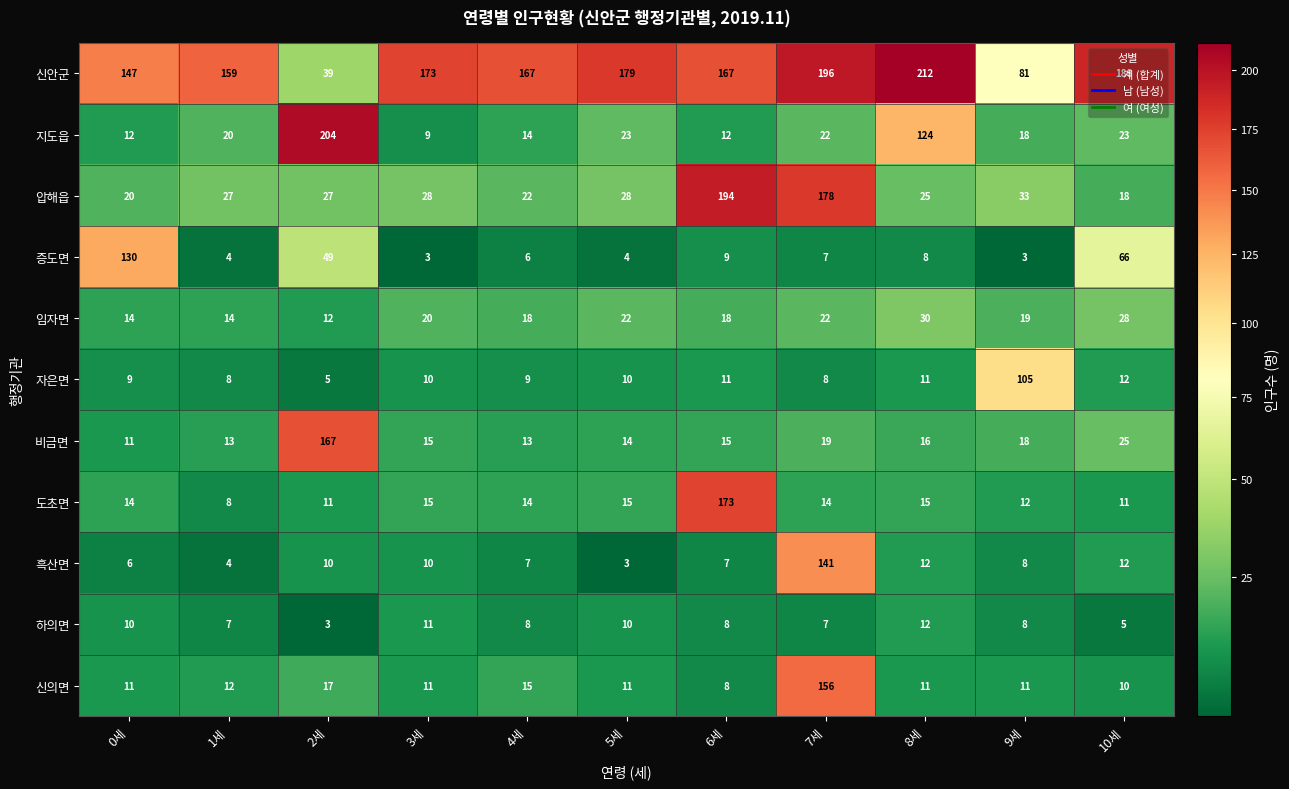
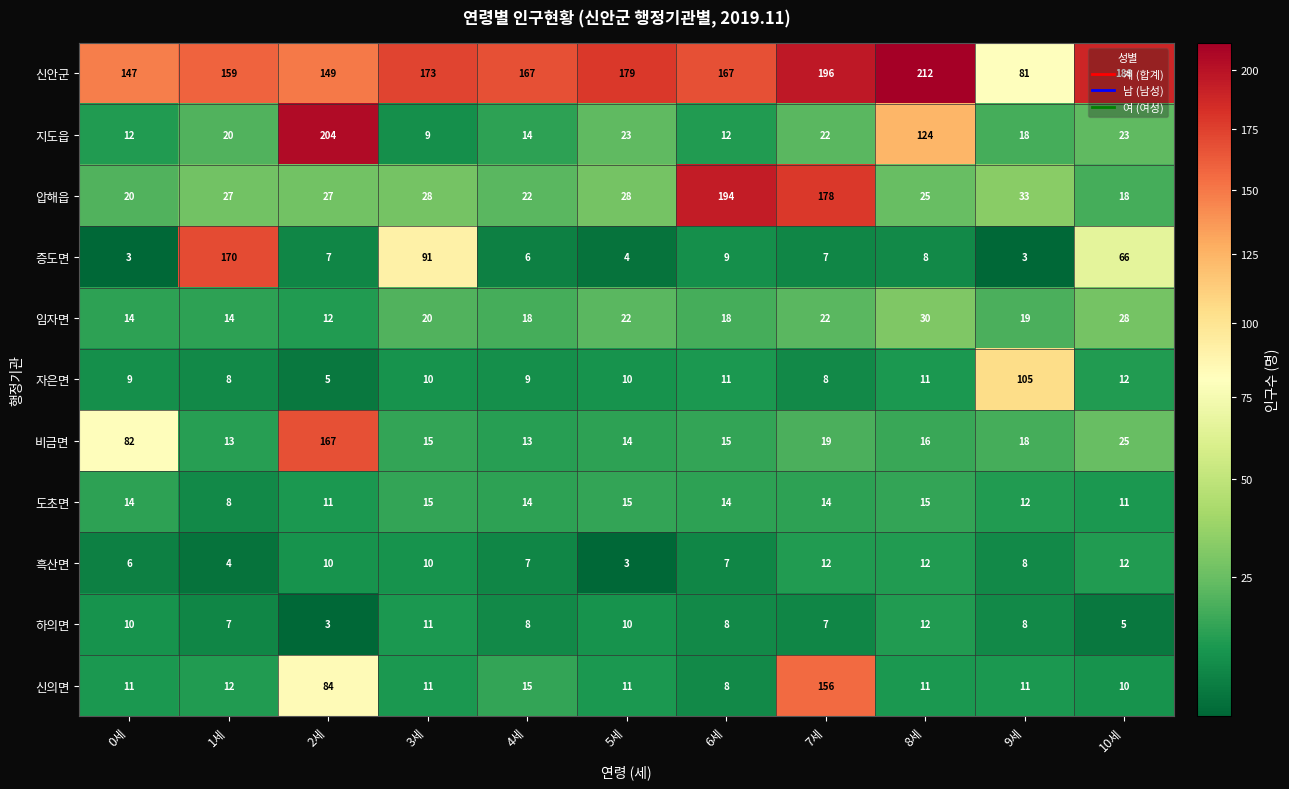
  {
    "신안군": {
      "0세": 147,
      "1세": 159,
-     "2세": 39,
+     "2세": 149,
      "3세": 173,
      "4세": 167,
      "5세": 179,
      "6세": 167,
      "7세": 196,
      "8세": 212,
      "9세": 81
    },
    "지도읍": {
      "0세": 12,
      "1세": 20,
      "2세": 204,
      "3세": 9,
      "4세": 14,
      "5세": 23,
      "6세": 12,
      "7세": 22,
      "8세": 124,
      "9세": 18,
      "10세": 23
    },
    "압해읍": {
      "0세": 20,
      "1세": 27,
      "2세": 27,
      "3세": 28,
      "4세": 22,
      "5세": 28,
      "6세": 194,
      "7세": 178,
      "8세": 25,
      "9세": 33,
      "10세": 18
    },
    "증도면": {
-     "0세": 130,
-     "1세": 4,
-     "2세": 49,
-     "3세": 3,
+     "0세": 3,
+     "1세": 170,
+     "2세": 7,
+     "3세": 91,
      "4세": 6,
      "5세": 4,
      "6세": 9,
      "7세": 7,
      "8세": 8,
      "9세": 3,
      "10세": 66
    },
    "임자면": {
      "0세": 14,
      "1세": 14,
      "2세": 12,
      "3세": 20,
      "4세": 18,
      "5세": 22,
      "6세": 18,
      "7세": 22,
      "8세": 30,
      "9세": 19,
      "10세": 28
    },
    "자은면": {
      "0세": 9,
      "1세": 8,
      "2세": 5,
      "3세": 10,
      "4세": 9,
      "5세": 10,
      "6세": 11,
      "7세": 8,
      "8세": 11,
      "9세": 105,
      "10세": 12
    },
    "비금면": {
-     "0세": 11,
+     "0세": 82,
      "1세": 13,
      "2세": 167,
      "3세": 15,
      "4세": 13,
      "5세": 14,
      "6세": 15,
      "7세": 19,
      "8세": 16,
      "9세": 18,
      "10세": 25
    },
    "도초면": {
      "0세": 14,
      "1세": 8,
      "2세": 11,
      "3세": 15,
      "4세": 14,
      "5세": 15,
-     "6세": 173,
+     "6세": 14,
      "7세": 14,
      "8세": 15,
      "9세": 12,
      "10세": 11
    },
    "흑산면": {
      "0세": 6,
      "1세": 4,
      "2세": 10,
      "3세": 10,
      "4세": 7,
      "5세": 3,
      "6세": 7,
-     "7세": 141,
+     "7세": 12,
      "8세": 12,
      "9세": 8,
      "10세": 12
    },
    "하의면": {
      "0세": 10,
      "1세": 7,
      "2세": 3,
      "3세": 11,
      "4세": 8,
      "5세": 10,
      "6세": 8,
      "7세": 7,
      "8세": 12,
      "9세": 8,
      "10세": 5
    },
    "신의면": {
      "0세": 11,
      "1세": 12,
-     "2세": 17,
+     "2세": 84,
      "3세": 11,
      "4세": 15,
      "5세": 11,
      "6세": 8,
      "7세": 156,
      "8세": 11,
      "9세": 11,
      "10세": 10
    }
  }
